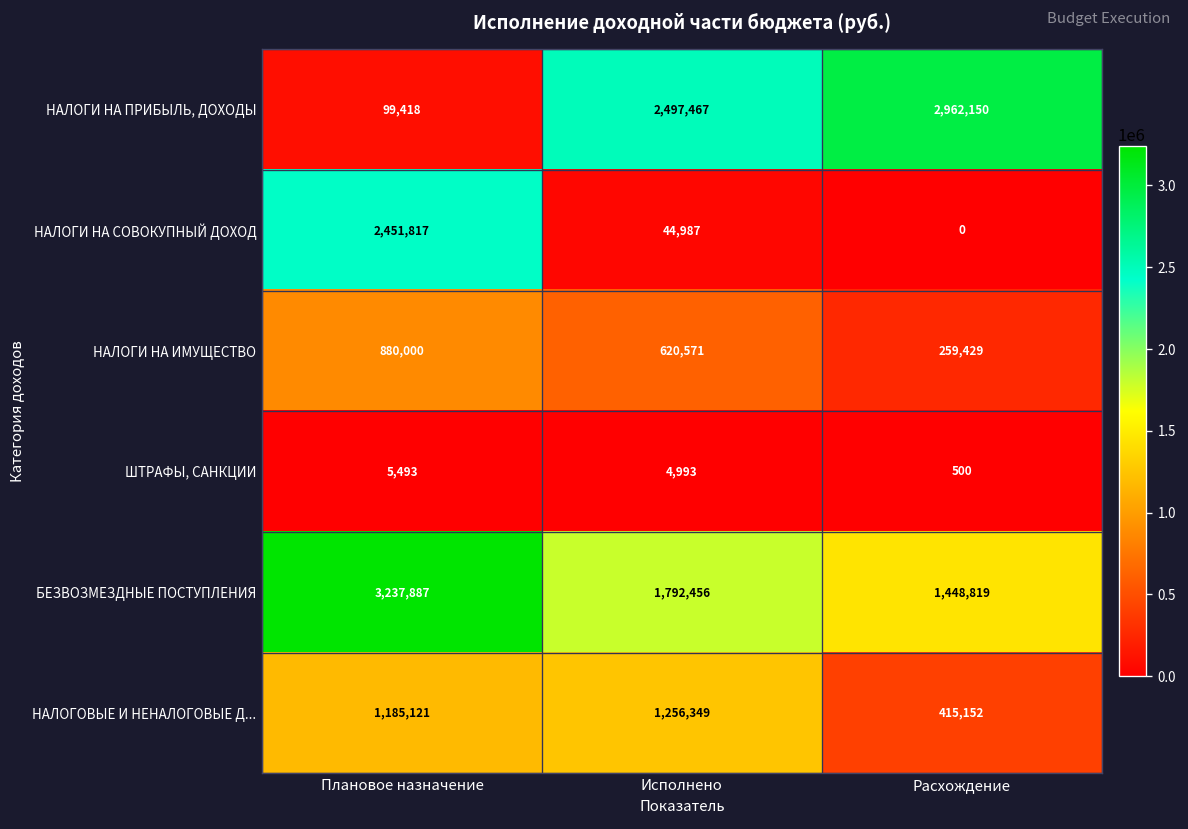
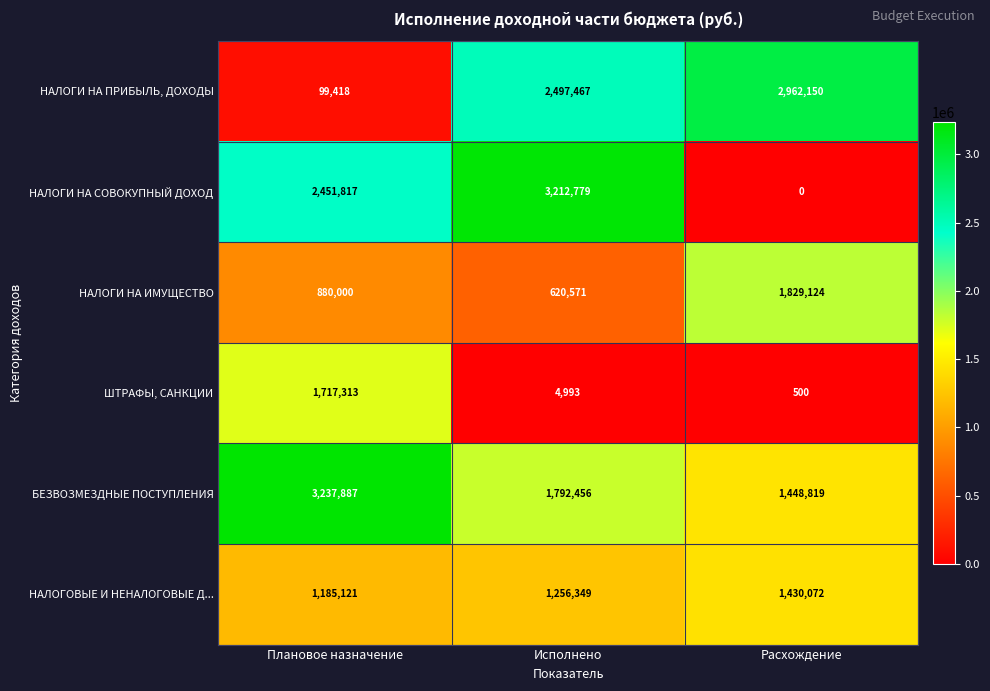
  {
    "НАЛОГИ НА ПРИБЫЛЬ, ДОХОДЫ": {
      "Плановое назначение": "99,418",
      "Исполнено": "2,497,467",
      "Расхождение": "2,962,150"
    },
    "НАЛОГИ НА СОВОКУПНЫЙ ДОХОД": {
      "Плановое назначение": "2,451,817",
-     "Исполнено": "44,987",
+     "Исполнено": "3,212,779",
      "Расхождение": "0"
    },
    "НАЛОГИ НА ИМУЩЕСТВО": {
      "Плановое назначение": "880,000",
      "Исполнено": "620,571",
-     "Расхождение": "259,429"
+     "Расхождение": "1,829,124"
    },
    "ШТРАФЫ, САНКЦИИ": {
-     "Плановое назначение": "5,493",
+     "Плановое назначение": "1,717,313",
      "Исполнено": "4,993",
      "Расхождение": "500"
    },
    "БЕЗВОЗМЕЗДНЫЕ ПОСТУПЛЕНИЯ": {
      "Плановое назначение": "3,237,887",
      "Исполнено": "1,792,456",
      "Расхождение": "1,448,819"
    },
    "НАЛОГОВЫЕ И НЕНАЛОГОВЫЕ Д...": {
      "Плановое назначение": "1,185,121",
      "Исполнено": "1,256,349",
-     "Расхождение": "415,152"
+     "Расхождение": "1,430,072"
    }
  }
